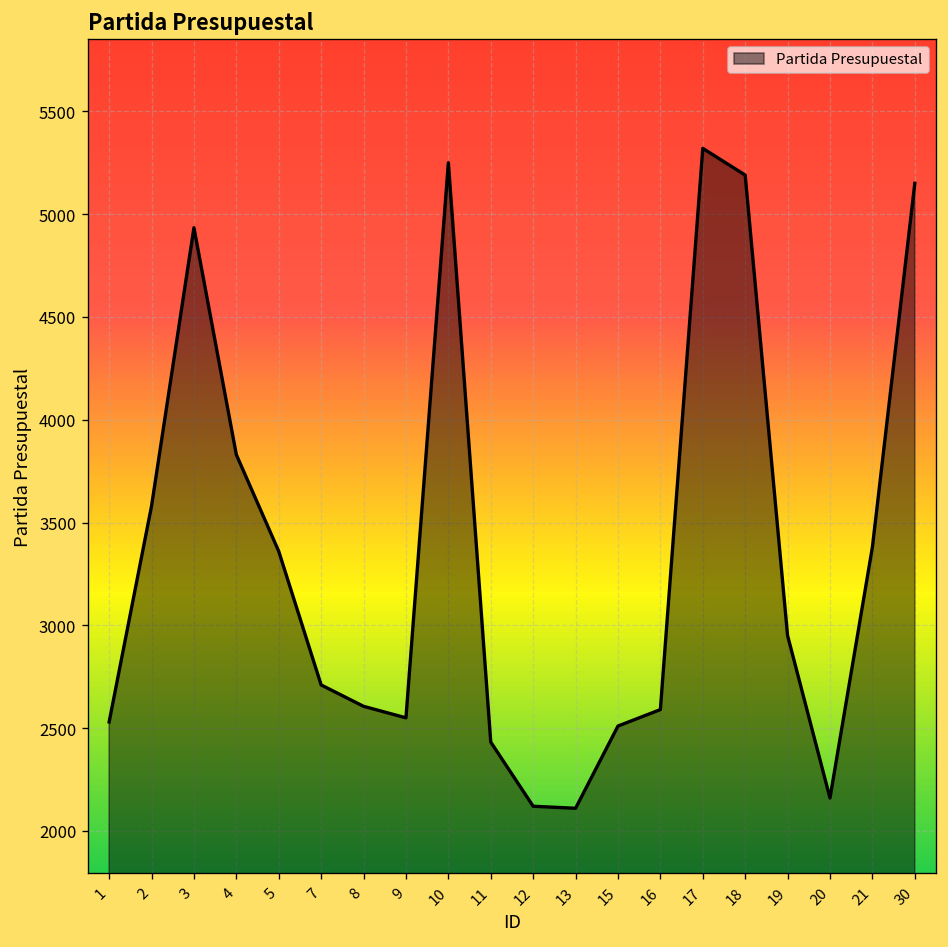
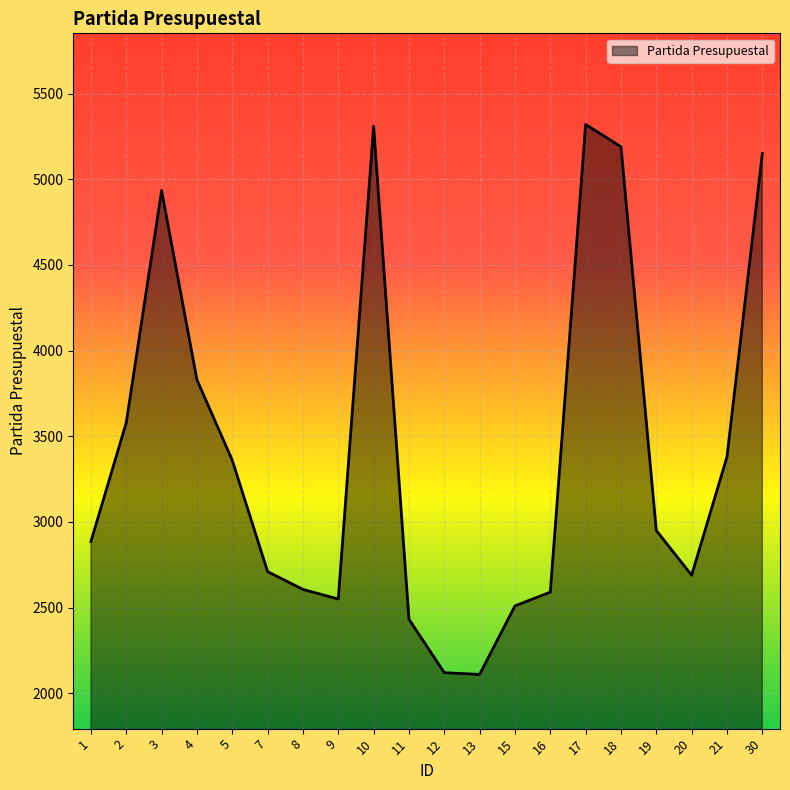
  {
-   "1": 2530,
+   "1": 2890,
    "2": 3580,
    "3": 4930,
    "4": 3830,
    "5": 3360,
    "7": 2710,
    "8": 2610,
    "9": 2550,
-   "10": 5250,
+   "10": 5310,
    "11": 2430,
    "12": 2120,
    "13": 2110,
    "15": 2510,
    "16": 2590,
    "17": 5320,
    "18": 5190,
    "19": 2950,
-   "20": 2160,
+   "20": 2690,
    "21": 3380,
    "30": 5150
  }
